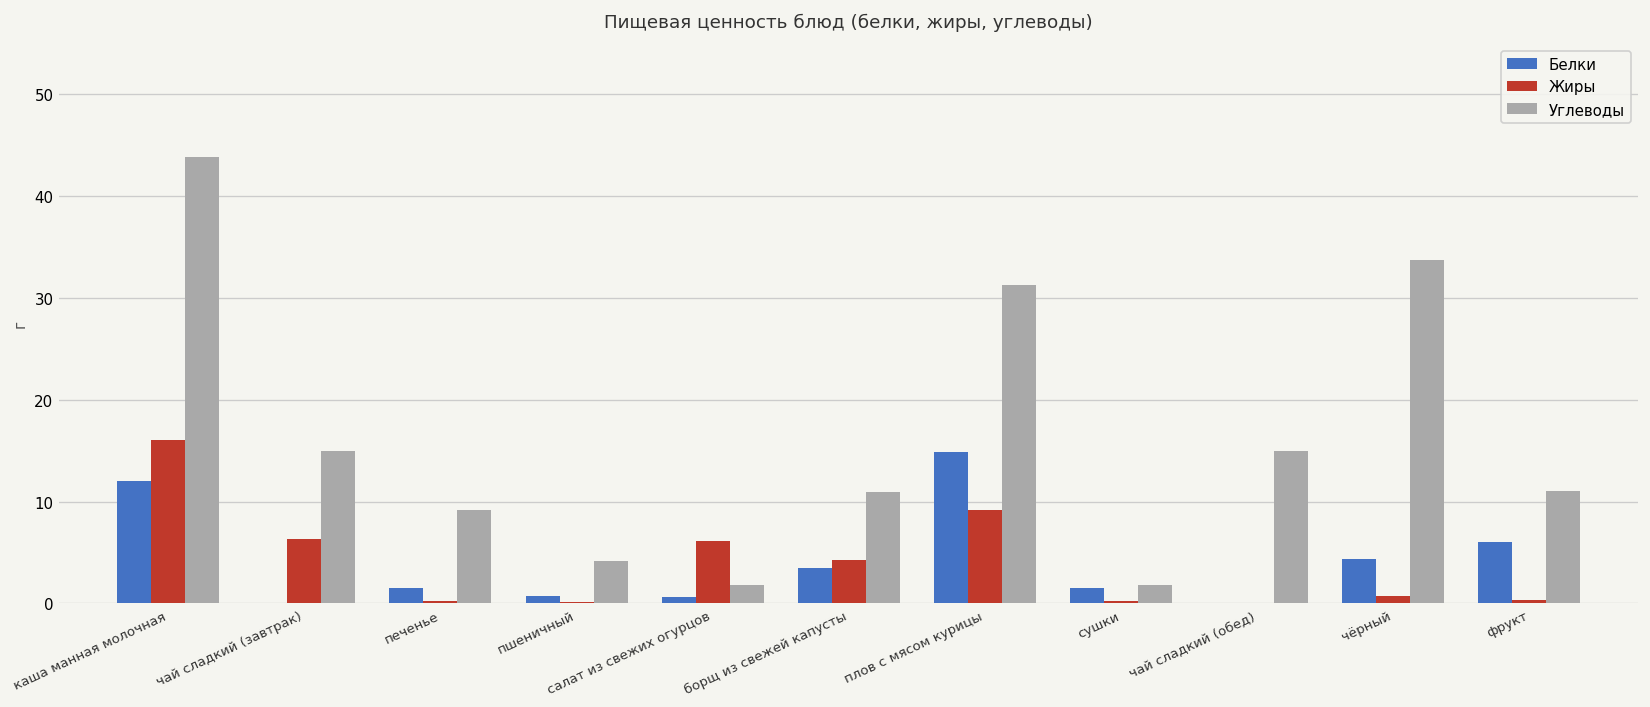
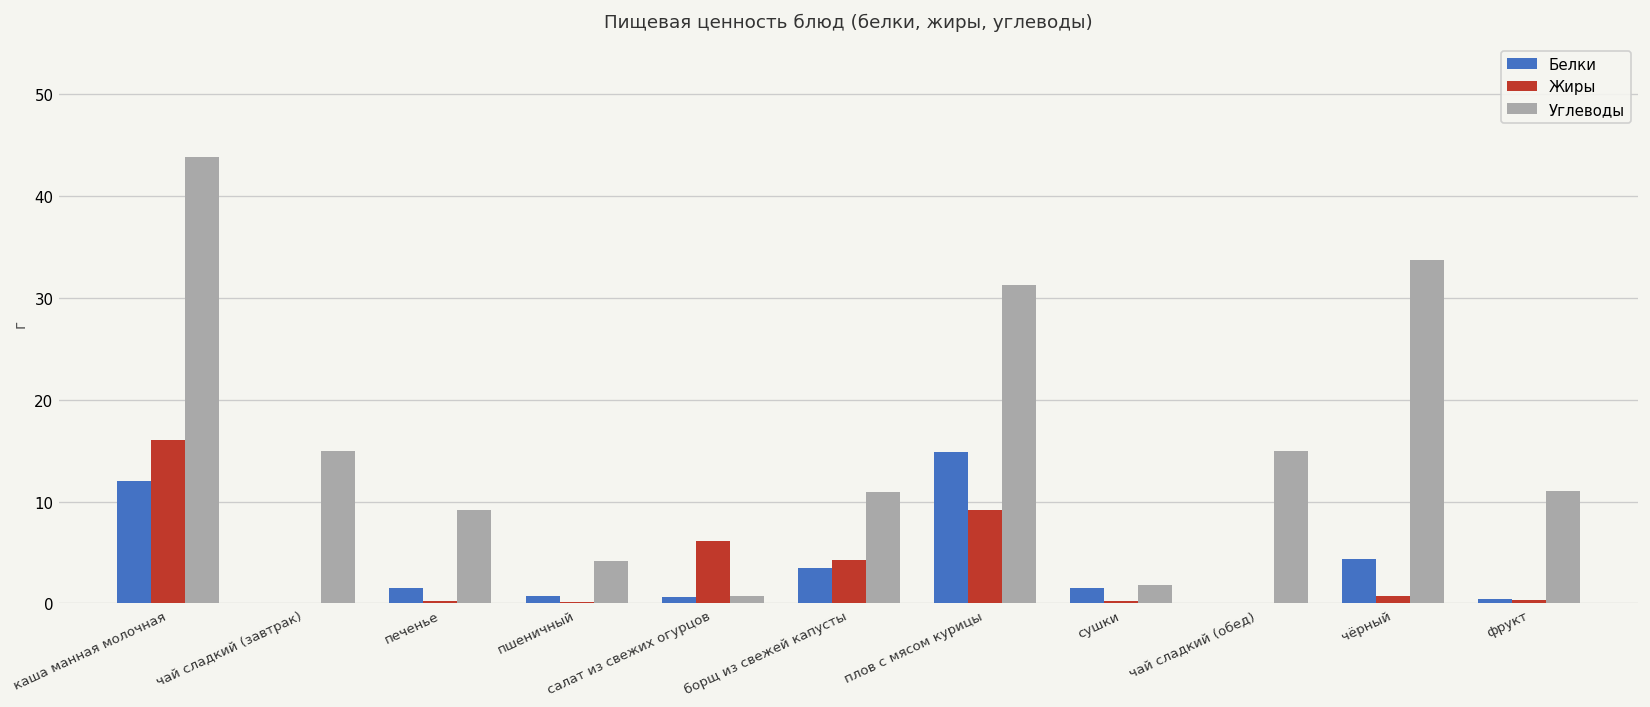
  {
    "Белки": {
      "каша манная молочная": 12,
      "печенье": 2,
      "пшеничный": 1,
      "салат из свежих огурцов": 1,
      "борщ из свежей капусты": 4,
      "плов с мясом курицы": 15,
      "сушки": 2,
      "чёрный": 4,
-     "фрукт": 6
+     "фрукт": 0
    },
    "Жиры": {
      "каша манная молочная": 16,
-     "чай сладкий (завтрак)": 6,
+     "чай сладкий (завтрак)": 0,
      "салат из свежих огурцов": 6,
      "борщ из свежей капусты": 4,
      "плов с мясом курицы": 9,
      "чёрный": 1,
      "фрукт": 0
    },
    "Углеводы": {
      "каша манная молочная": 44,
      "чай сладкий (завтрак)": 15,
      "печенье": 9,
      "пшеничный": 4,
-     "салат из свежих огурцов": 2,
+     "салат из свежих огурцов": 1,
      "борщ из свежей капусты": 11,
      "плов с мясом курицы": 31,
      "сушки": 2,
      "чай сладкий (обед)": 15,
      "чёрный": 34,
      "фрукт": 11
    }
  }
